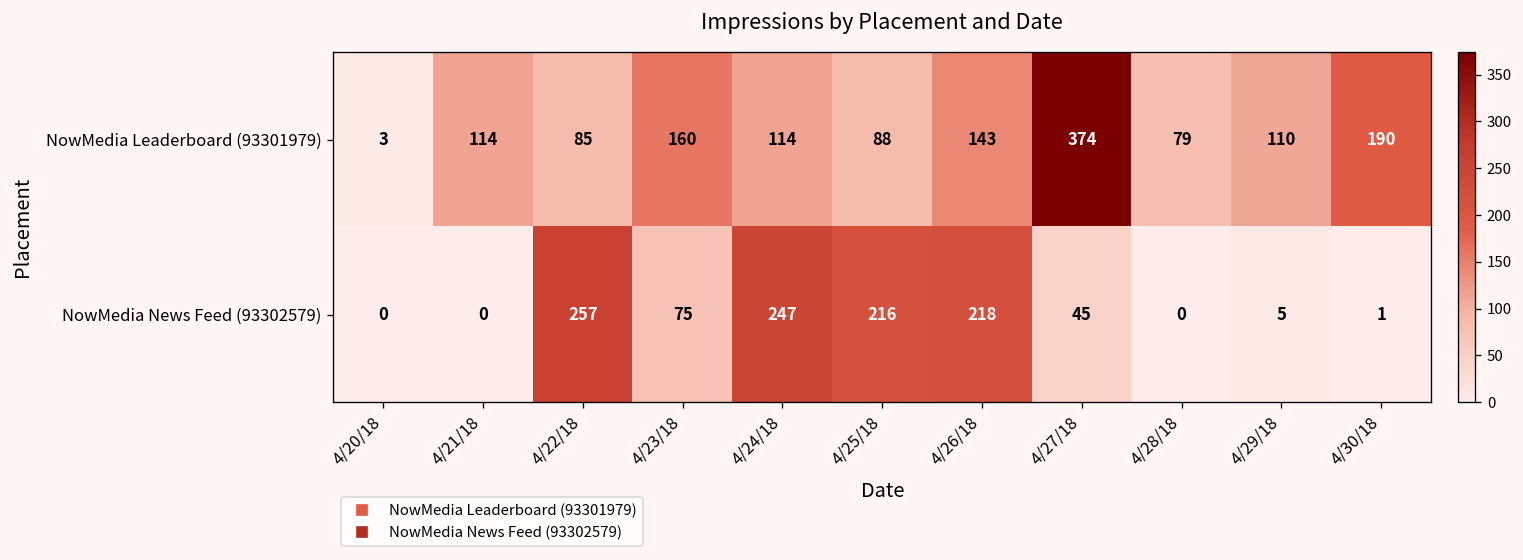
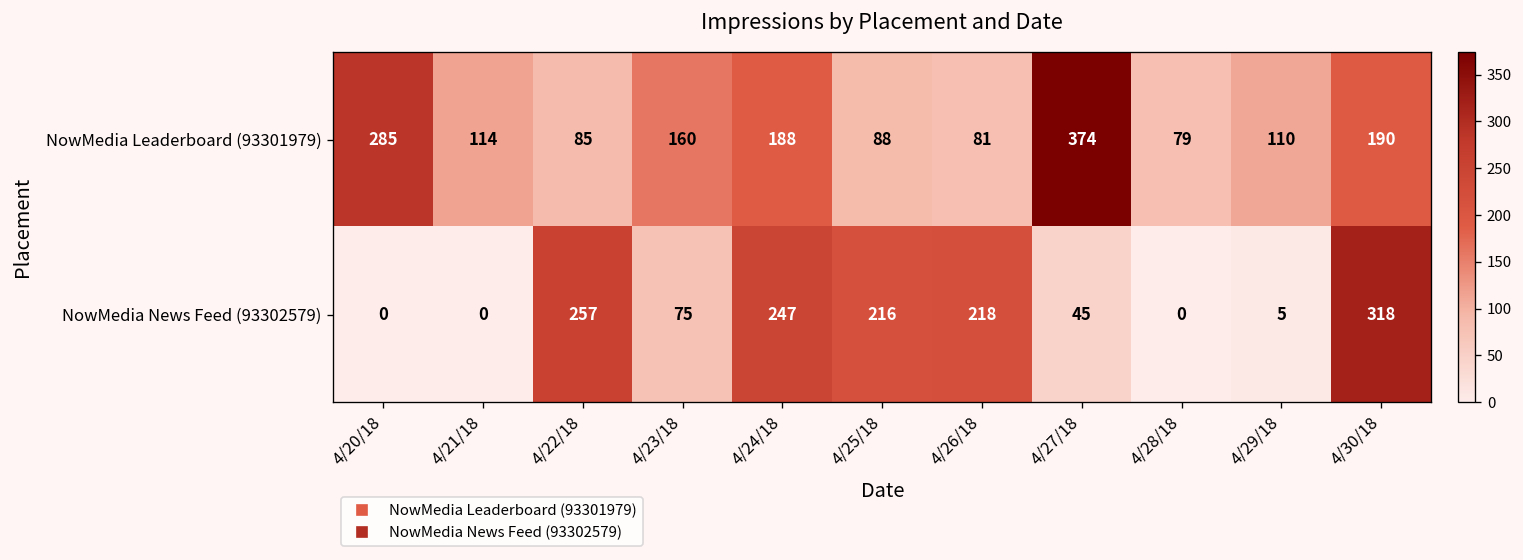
  {
    "NowMedia Leaderboard (93301979)": {
-     "4/20/18": 3,
+     "4/20/18": 285,
      "4/21/18": 114,
      "4/22/18": 85,
      "4/23/18": 160,
-     "4/24/18": 114,
+     "4/24/18": 188,
      "4/25/18": 88,
-     "4/26/18": 143,
+     "4/26/18": 81,
      "4/27/18": 374,
      "4/28/18": 79,
      "4/29/18": 110,
      "4/30/18": 190
    },
    "NowMedia News Feed (93302579)": {
      "4/20/18": 0,
      "4/21/18": 0,
      "4/22/18": 257,
      "4/23/18": 75,
      "4/24/18": 247,
      "4/25/18": 216,
      "4/26/18": 218,
      "4/27/18": 45,
      "4/28/18": 0,
      "4/29/18": 5,
-     "4/30/18": 1
+     "4/30/18": 318
    }
  }
